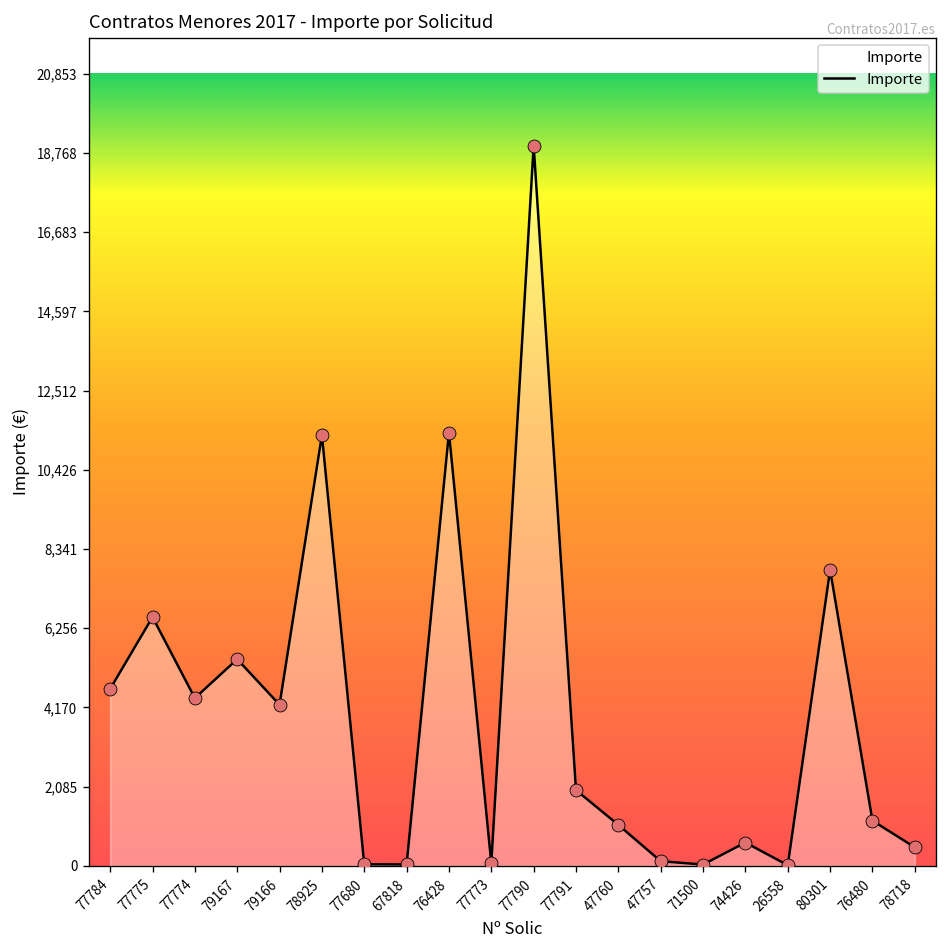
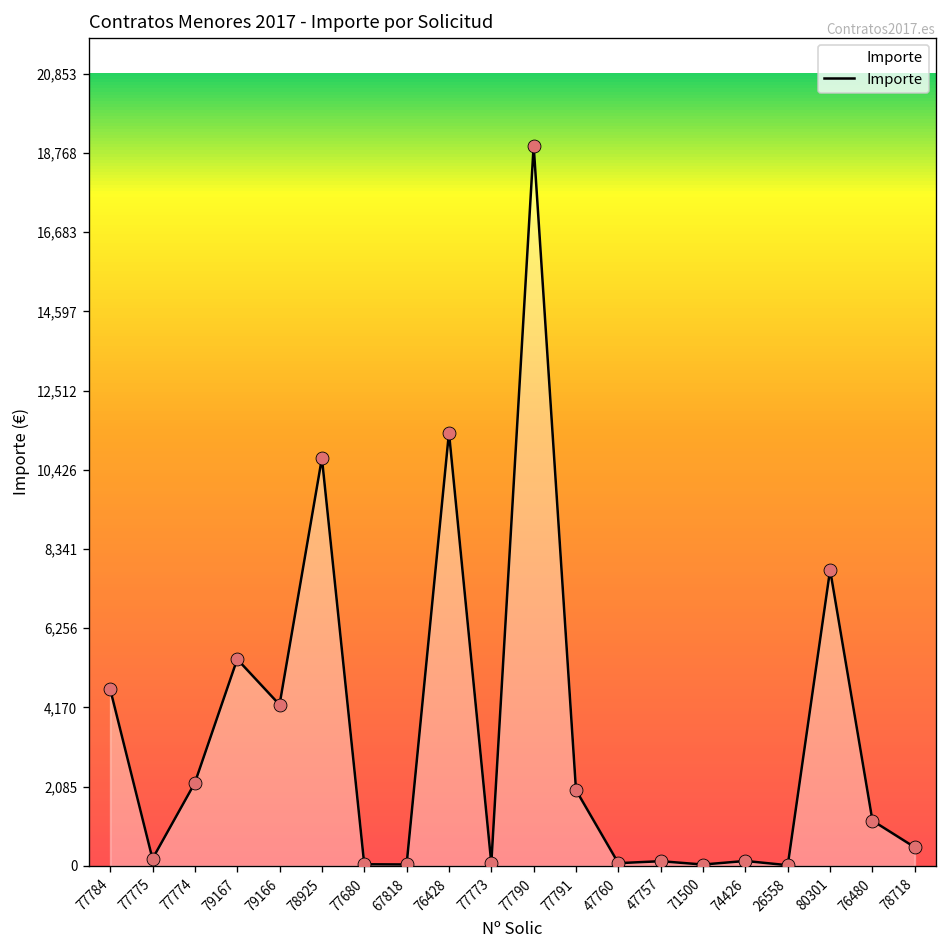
  {
    "77784": "4,700",
-   "77775": "6,600",
-   "77774": "4,400",
+   "77775": "200",
+   "77774": "2,200",
    "79167": "5,400",
    "79166": "4,200",
-   "78925": "11,300",
+   "78925": "10,700",
    "77680": "0",
    "67818": "0",
    "76428": "11,400",
    "77773": "100",
    "77790": "19,000",
    "77791": "2,000",
-   "47760": "1,100",
+   "47760": "100",
    "47757": "100",
    "71500": "0",
-   "74426": "600",
+   "74426": "100",
    "26558": "0",
    "80301": "7,800",
    "76480": "1,200",
    "78718": "500"
  }
